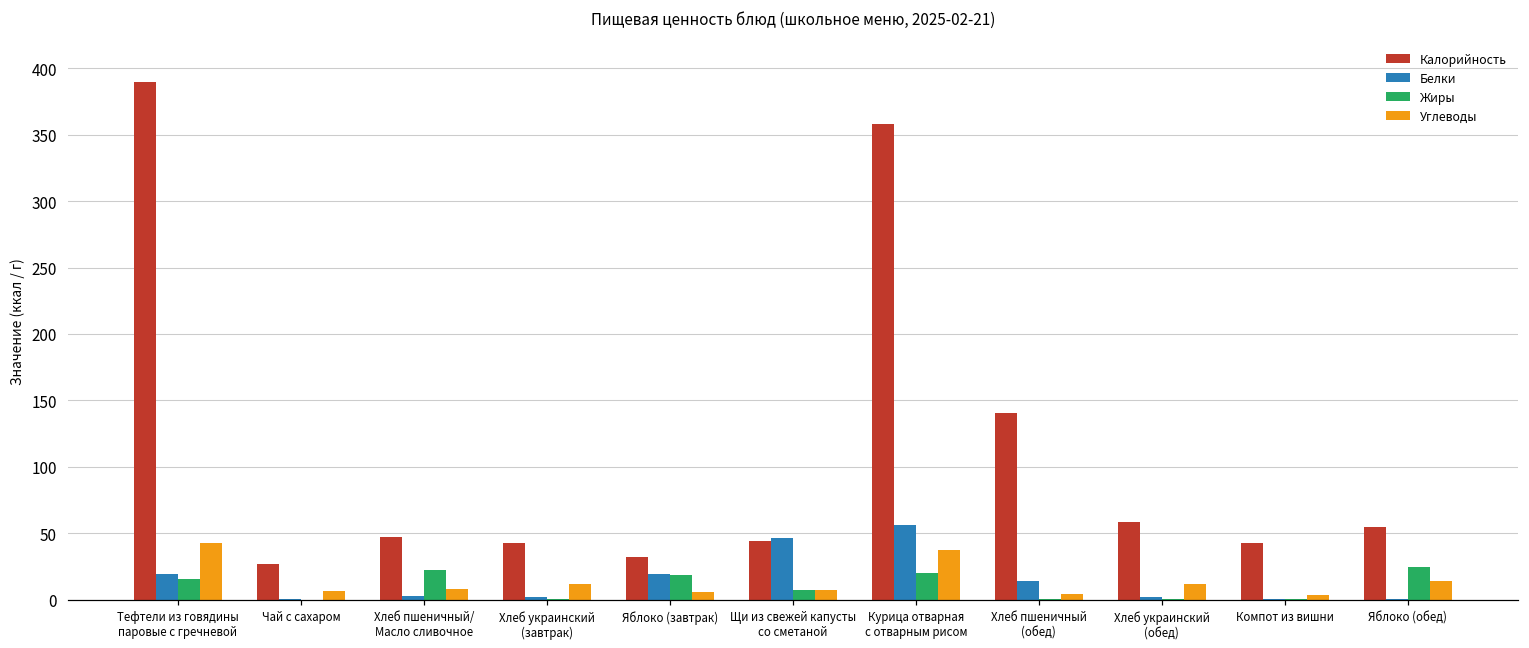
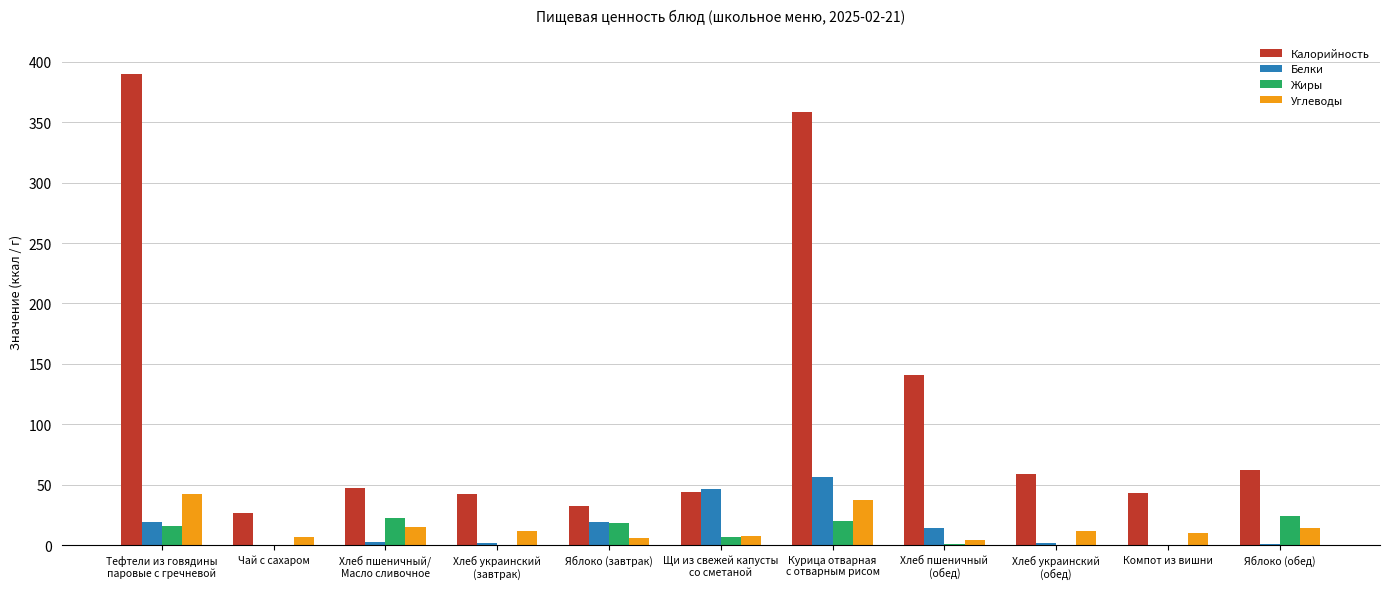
  {
    "Калорийность": {
      "Тефтели из говядины паровые с гречневой": 390,
      "Чай с сахаром": 27,
      "Хлеб пшеничный/ Масло сливочное": 47,
      "Хлеб украинский (завтрак)": 42,
      "Яблоко (завтрак)": 32,
      "Щи из свежей капусты со сметаной": 44,
      "Курица отварная с отварным рисом": 358,
      "Хлеб пшеничный (обед)": 141,
      "Хлеб украинский (обед)": 59,
      "Компот из вишни": 43,
-     "Яблоко (обед)": 55
+     "Яблоко (обед)": 62
    },
    "Белки": {
      "Тефтели из говядины паровые с гречневой": 19,
      "Хлеб пшеничный/ Масло сливочное": 2,
      "Яблоко (завтрак)": 19,
      "Щи из свежей капусты со сметаной": 46,
      "Курица отварная с отварным рисом": 56,
      "Хлеб пшеничный (обед)": 14
    },
    "Жиры": {
      "Тефтели из говядины паровые с гречневой": 16,
      "Чай с сахаром": 0,
      "Хлеб пшеничный/ Масло сливочное": 23,
      "Яблоко (завтрак)": 18,
      "Щи из свежей капусты со сметаной": 7,
      "Курица отварная с отварным рисом": 20,
      "Яблоко (обед)": 24
    },
    "Углеводы": {
      "Тефтели из говядины паровые с гречневой": 43,
      "Чай с сахаром": 6,
-     "Хлеб пшеничный/ Масло сливочное": 8,
+     "Хлеб пшеничный/ Масло сливочное": 15,
      "Хлеб украинский (завтрак)": 12,
      "Яблоко (завтрак)": 6,
      "Щи из свежей капусты со сметаной": 7,
      "Курица отварная с отварным рисом": 38,
      "Хлеб пшеничный (обед)": 4,
      "Хлеб украинский (обед)": 12,
-     "Компот из вишни": 3,
+     "Компот из вишни": 10,
      "Яблоко (обед)": 14
    }
  }
